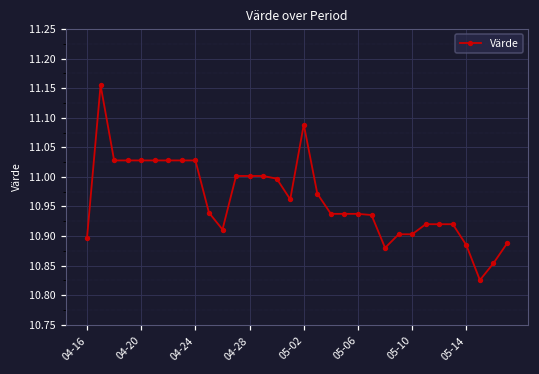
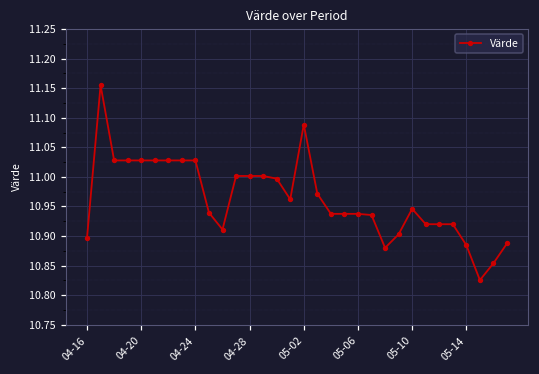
  {
    "04-16": 10.90,
    "04-20": 11.03,
    "04-24": 11.03,
    "04-28": 11.00,
    "05-02": 11.09,
    "05-06": 10.94,
-   "05-10": 10.90,
+   "05-10": 10.95,
    "05-14": 10.88
  }
